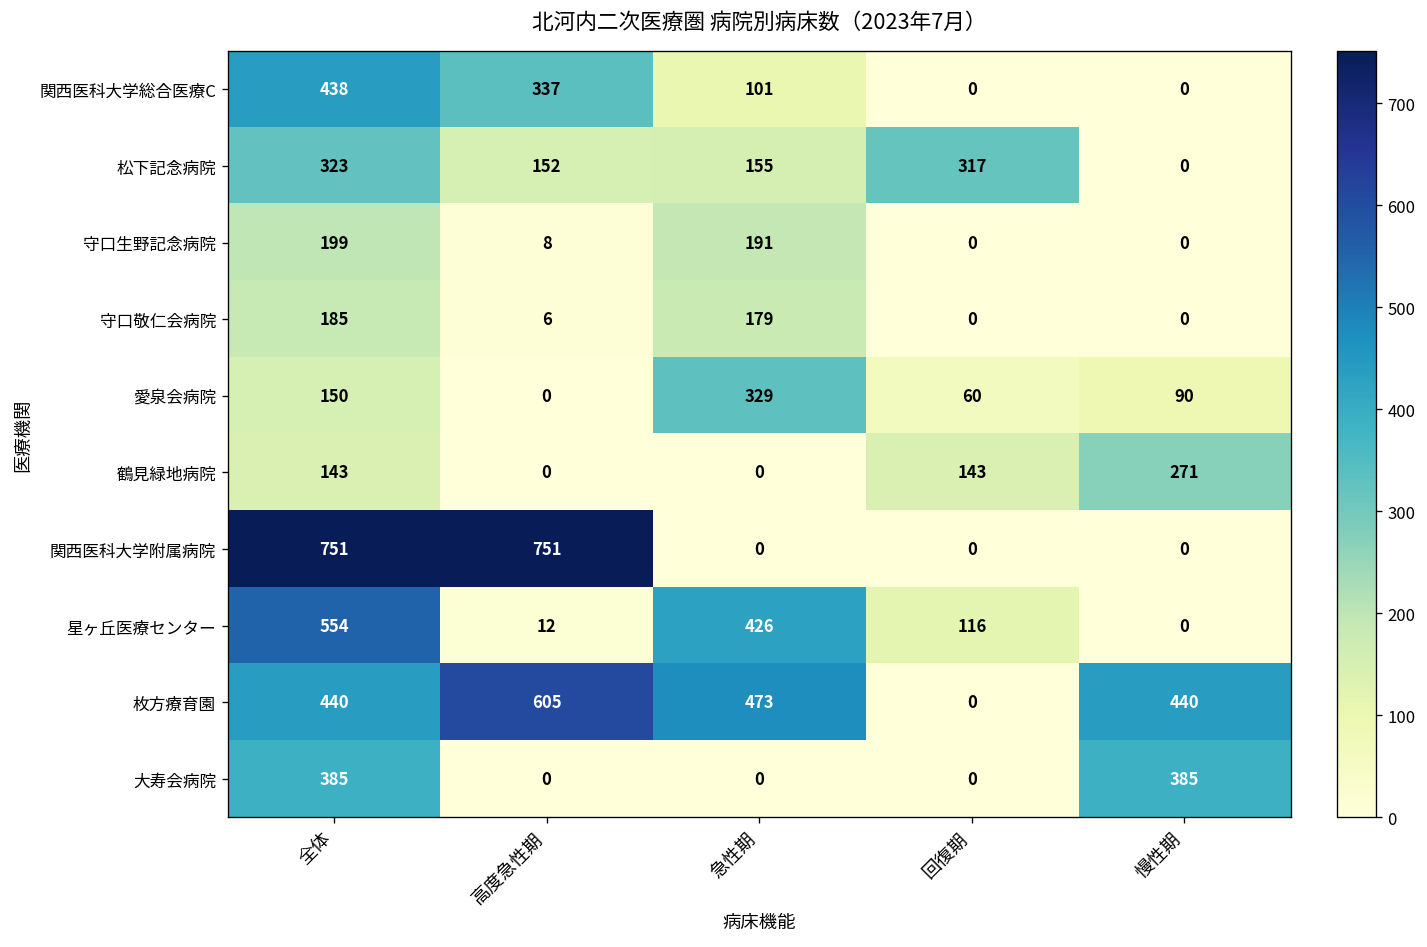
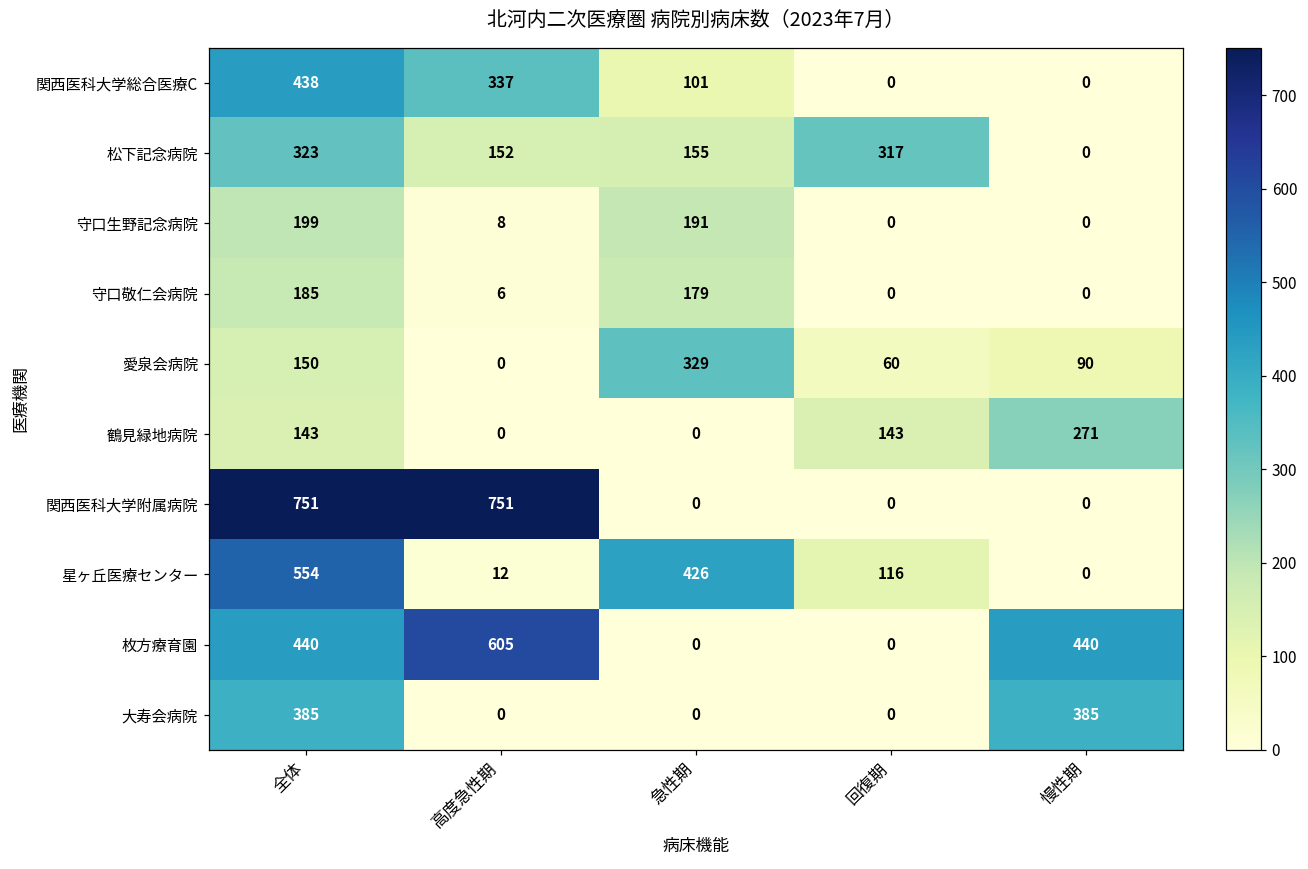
  {
    "関西医科大学総合医療C": {
      "全体": 438,
      "高度急性期": 337,
      "急性期": 101,
      "回復期": 0,
      "慢性期": 0
    },
    "松下記念病院": {
      "全体": 323,
      "高度急性期": 152,
      "急性期": 155,
      "回復期": 317,
      "慢性期": 0
    },
    "守口生野記念病院": {
      "全体": 199,
      "高度急性期": 8,
      "急性期": 191,
      "回復期": 0,
      "慢性期": 0
    },
    "守口敬仁会病院": {
      "全体": 185,
      "高度急性期": 6,
      "急性期": 179,
      "回復期": 0,
      "慢性期": 0
    },
    "愛泉会病院": {
      "全体": 150,
      "高度急性期": 0,
      "急性期": 329,
      "回復期": 60,
      "慢性期": 90
    },
    "鶴見緑地病院": {
      "全体": 143,
      "高度急性期": 0,
      "急性期": 0,
      "回復期": 143,
      "慢性期": 271
    },
    "関西医科大学附属病院": {
      "全体": 751,
      "高度急性期": 751,
      "急性期": 0,
      "回復期": 0,
      "慢性期": 0
    },
    "星ヶ丘医療センター": {
      "全体": 554,
      "高度急性期": 12,
      "急性期": 426,
      "回復期": 116,
      "慢性期": 0
    },
    "枚方療育園": {
      "全体": 440,
      "高度急性期": 605,
-     "急性期": 473,
+     "急性期": 0,
      "回復期": 0,
      "慢性期": 440
    },
    "大寿会病院": {
      "全体": 385,
      "高度急性期": 0,
      "急性期": 0,
      "回復期": 0,
      "慢性期": 385
    }
  }
